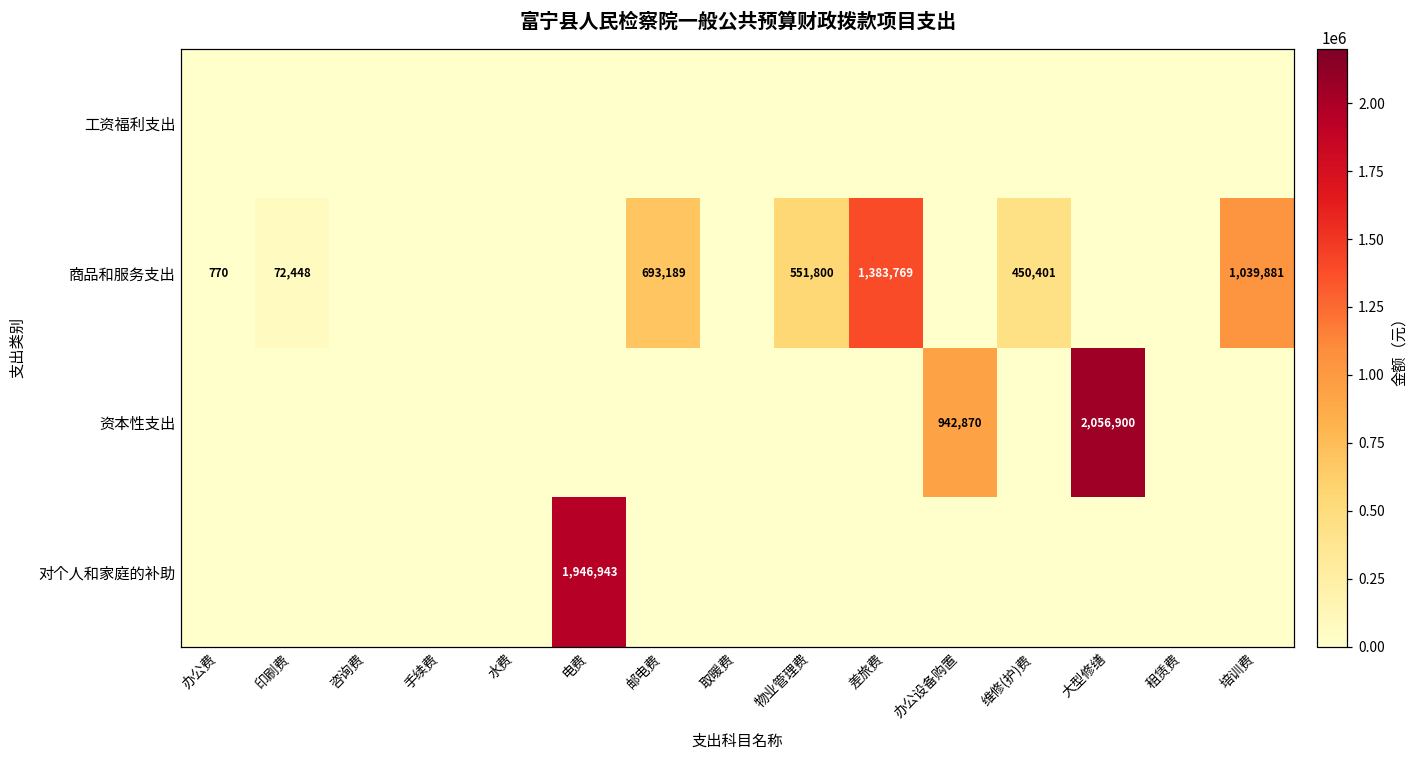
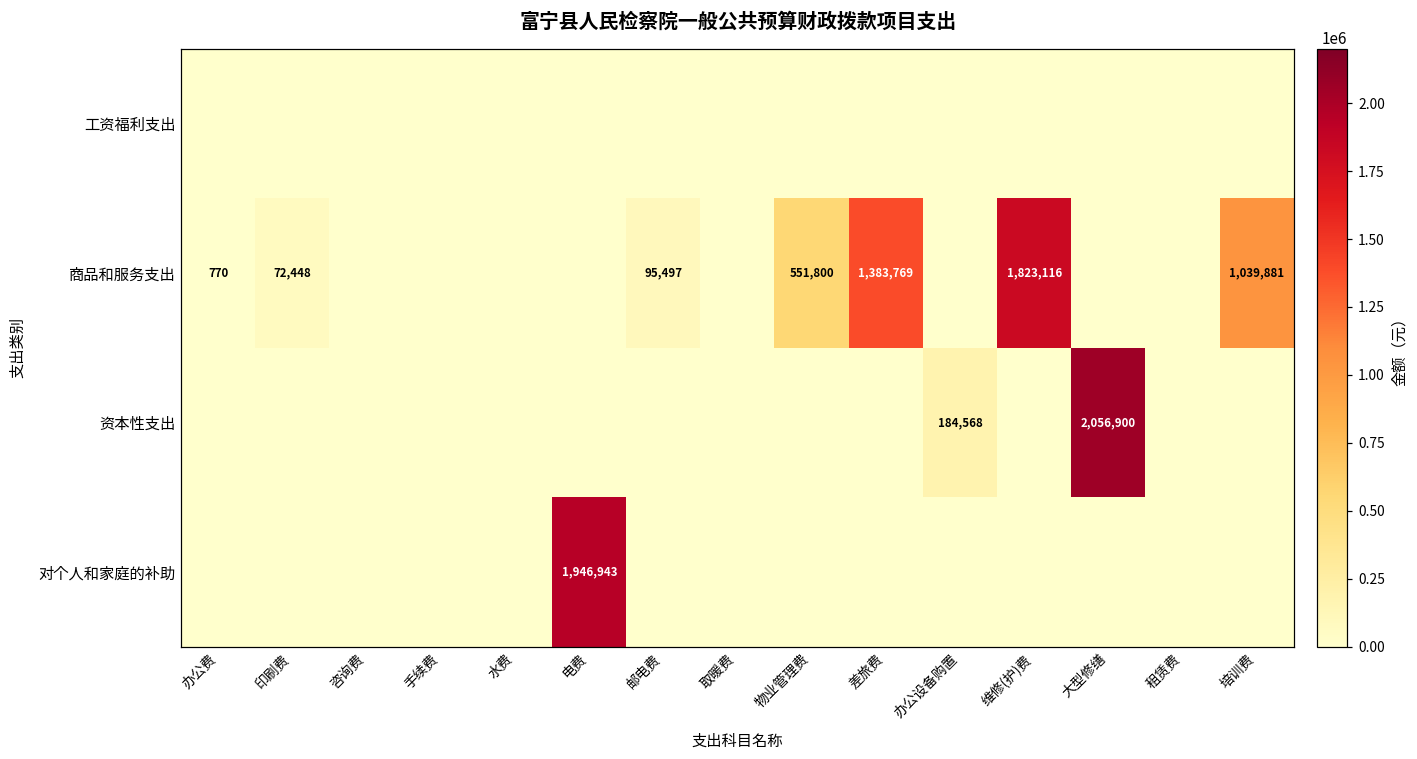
  {
    "商品和服务支出": {
      "办公费": "770",
      "印刷费": "72,448",
-     "邮电费": "693,189",
+     "邮电费": "95,497",
      "物业管理费": "551,800",
      "差旅费": "1,383,769",
-     "维修(护)费": "450,401",
+     "维修(护)费": "1,823,116",
      "培训费": "1,039,881"
    },
    "资本性支出": {
-     "办公设备购置": "942,870",
+     "办公设备购置": "184,568",
      "大型修缮": "2,056,900"
    },
    "对个人和家庭的补助": {
      "电费": "1,946,943"
    }
  }
